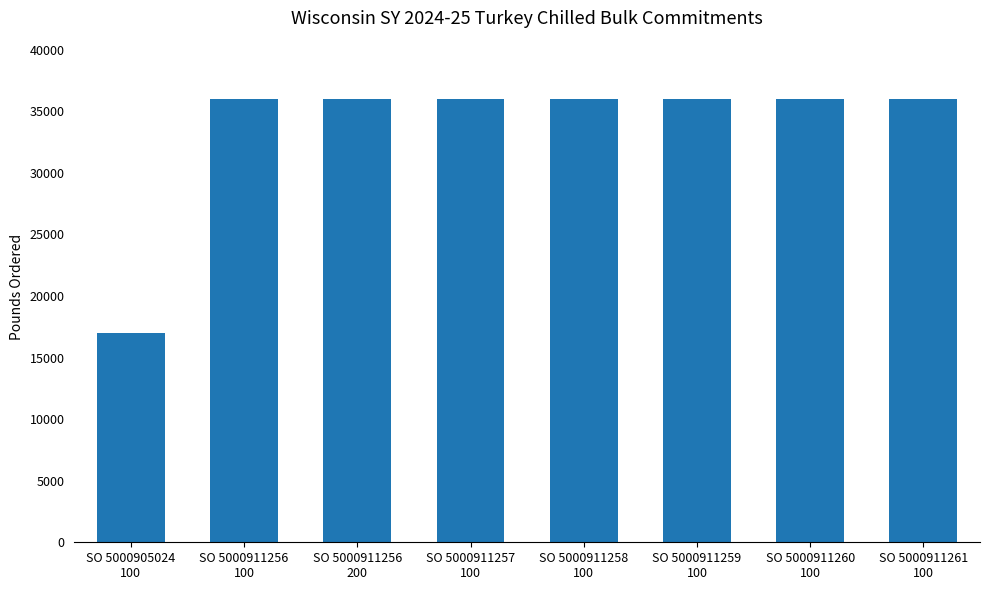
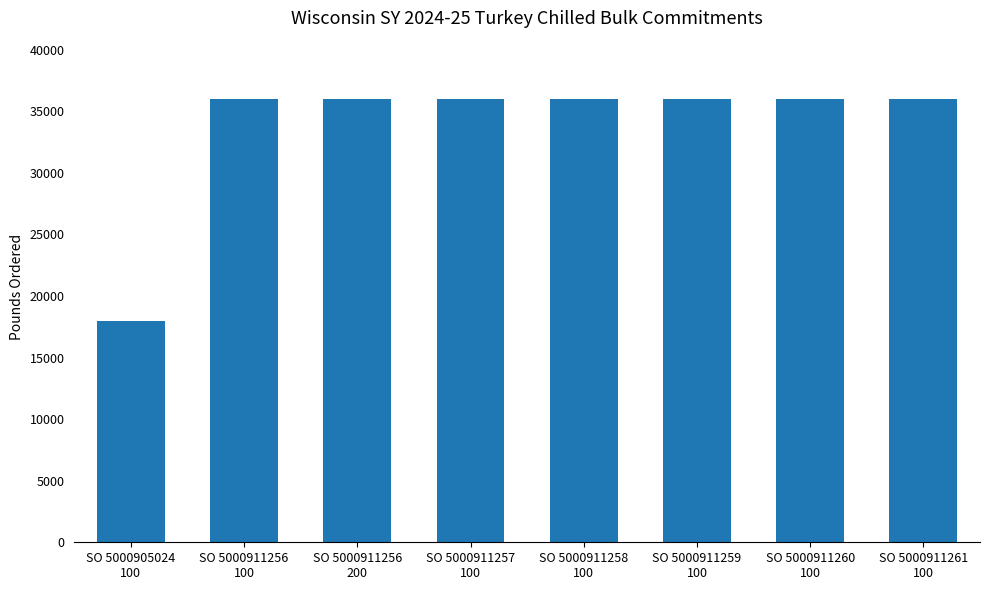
  {
-   "SO 5000905024 100": 17000,
+   "SO 5000905024 100": 18000,
    "SO 5000911256 100": 36000,
    "SO 5000911256 200": 36000,
    "SO 5000911257 100": 36000,
    "SO 5000911258 100": 36000,
    "SO 5000911259 100": 36000,
    "SO 5000911260 100": 36000,
    "SO 5000911261 100": 36000
  }
